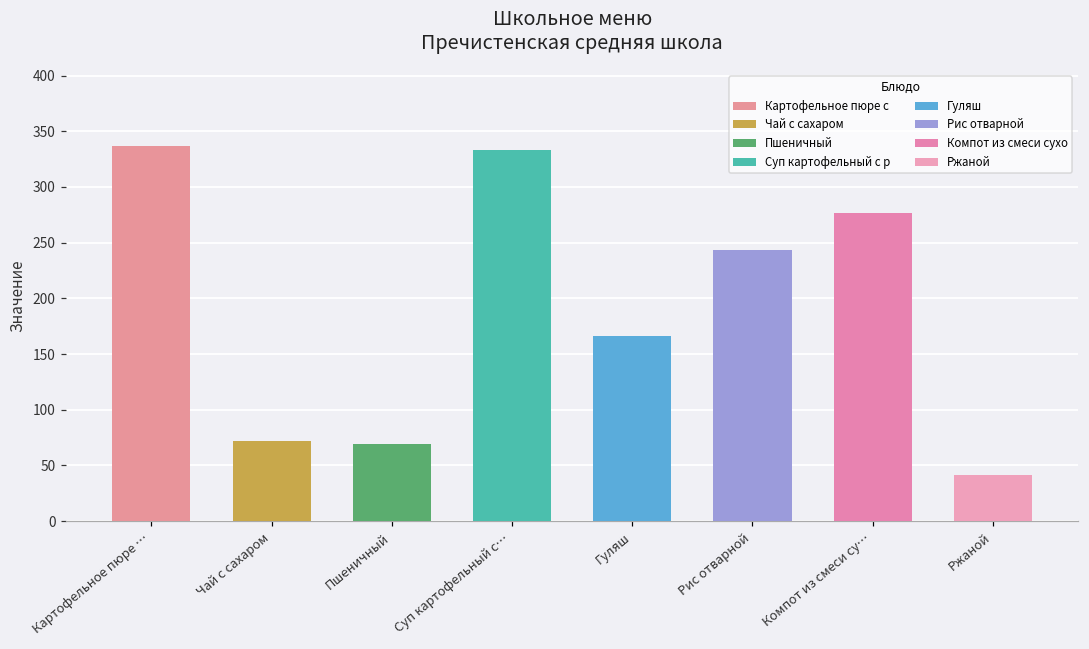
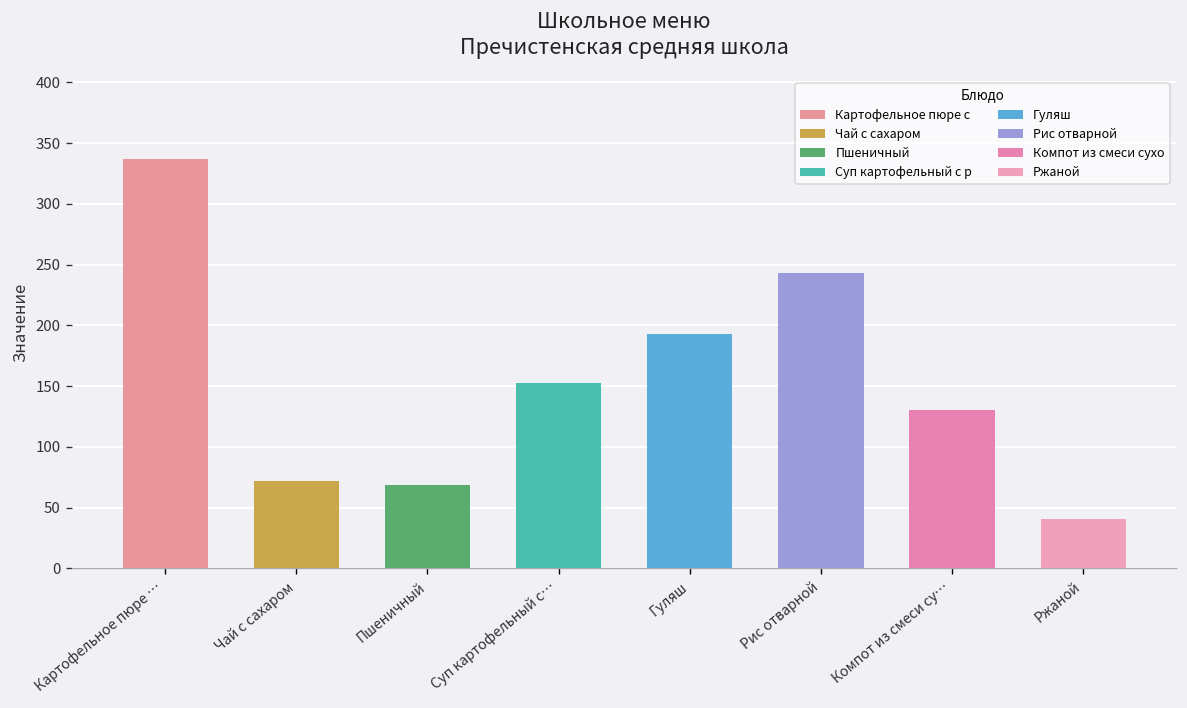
  {
    "Картофельное пюре …": 337,
    "Чай с сахаром": 72,
    "Пшеничный": 69,
-   "Суп картофельный с…": 333,
-   "Гуляш": 166,
+   "Суп картофельный с…": 153,
+   "Гуляш": 193,
    "Рис отварной": 243,
-   "Компот из смеси су…": 277,
+   "Компот из смеси су…": 130,
    "Ржаной": 41
  }
